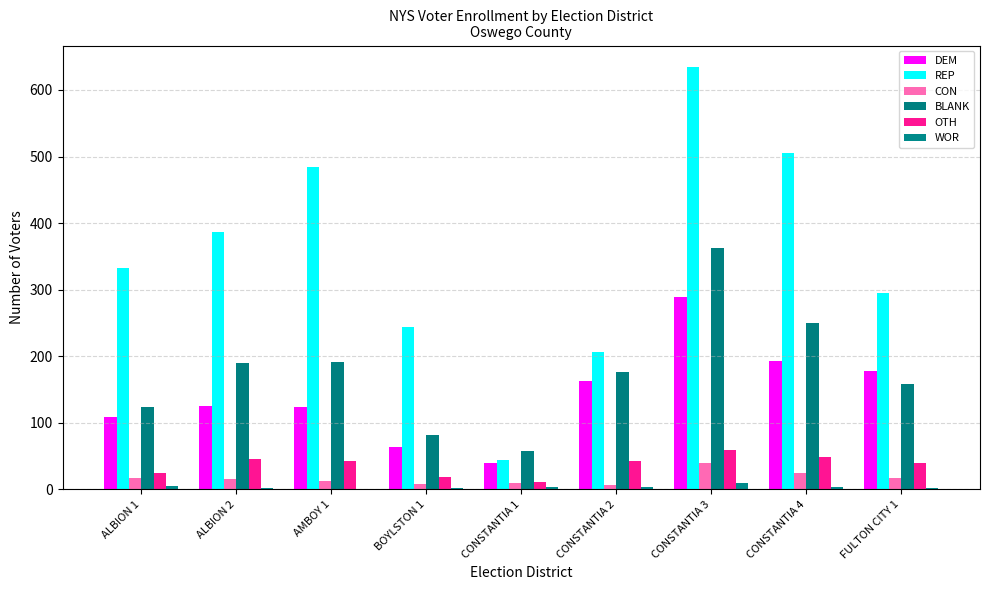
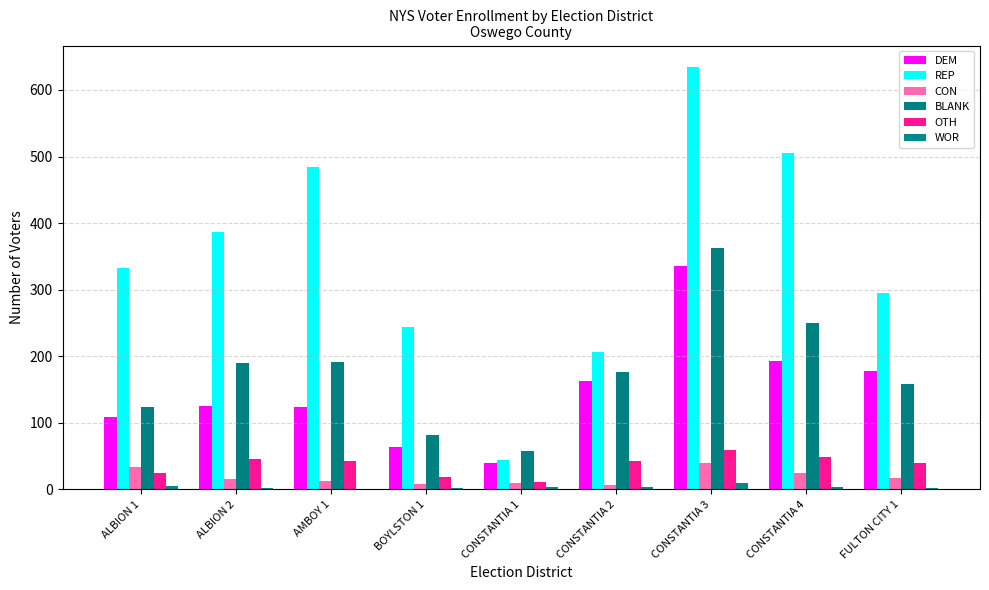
  {
    "DEM": {
      "ALBION 1": 110,
      "ALBION 2": 130,
      "AMBOY 1": 120,
      "BOYLSTON 1": 60,
      "CONSTANTIA 1": 40,
      "CONSTANTIA 2": 160,
-     "CONSTANTIA 3": 290,
+     "CONSTANTIA 3": 340,
      "CONSTANTIA 4": 190,
      "FULTON CITY 1": 180
    },
    "REP": {
      "ALBION 1": 330,
      "ALBION 2": 390,
      "AMBOY 1": 480,
      "BOYLSTON 1": 240,
      "CONSTANTIA 1": 40,
      "CONSTANTIA 2": 210,
      "CONSTANTIA 3": 640,
      "CONSTANTIA 4": 510,
      "FULTON CITY 1": 300
    },
    "CON": {
-     "ALBION 1": 20,
+     "ALBION 1": 30,
      "ALBION 2": 20,
      "AMBOY 1": 10,
      "BOYLSTON 1": 10,
      "CONSTANTIA 1": 10,
      "CONSTANTIA 2": 10,
      "CONSTANTIA 3": 40,
      "CONSTANTIA 4": 20,
      "FULTON CITY 1": 20
    },
    "OTH": {
      "ALBION 1": 20,
      "ALBION 2": 50,
      "AMBOY 1": 40,
      "BOYLSTON 1": 20,
      "CONSTANTIA 1": 10,
      "CONSTANTIA 2": 40,
      "CONSTANTIA 3": 60,
      "CONSTANTIA 4": 50,
      "FULTON CITY 1": 40
    }
  }
